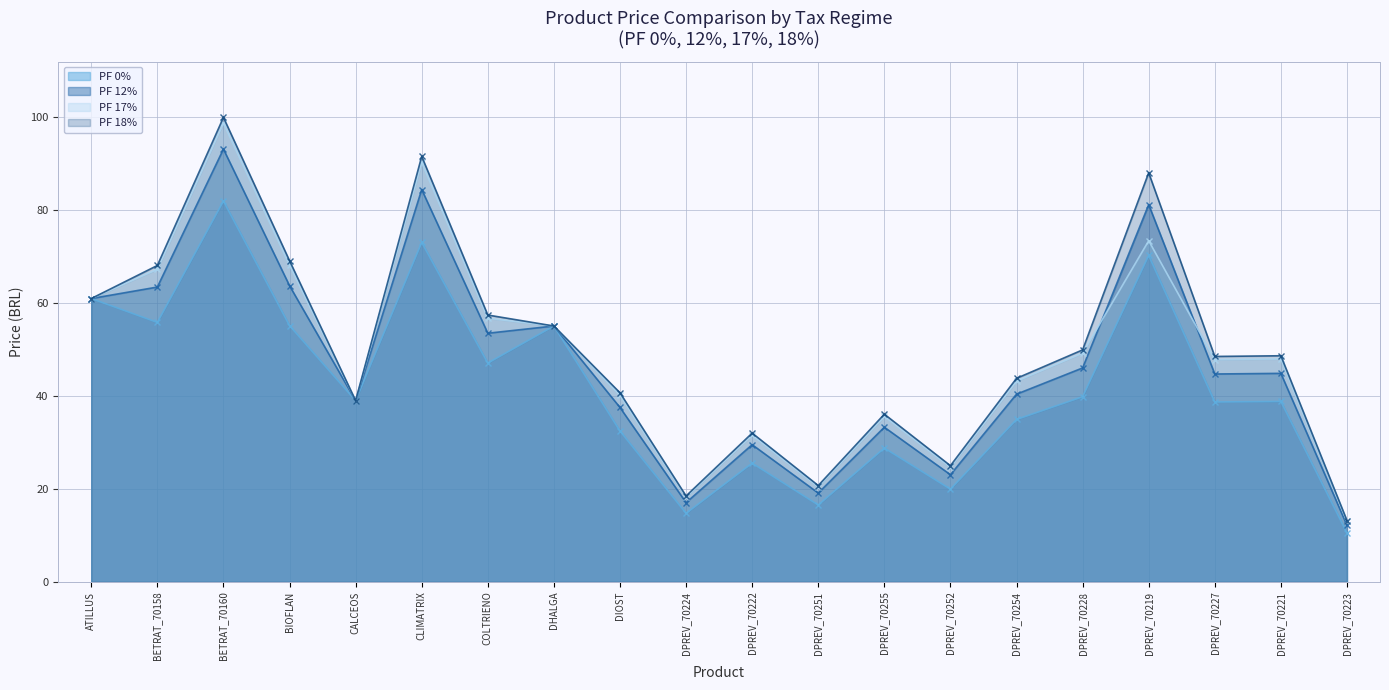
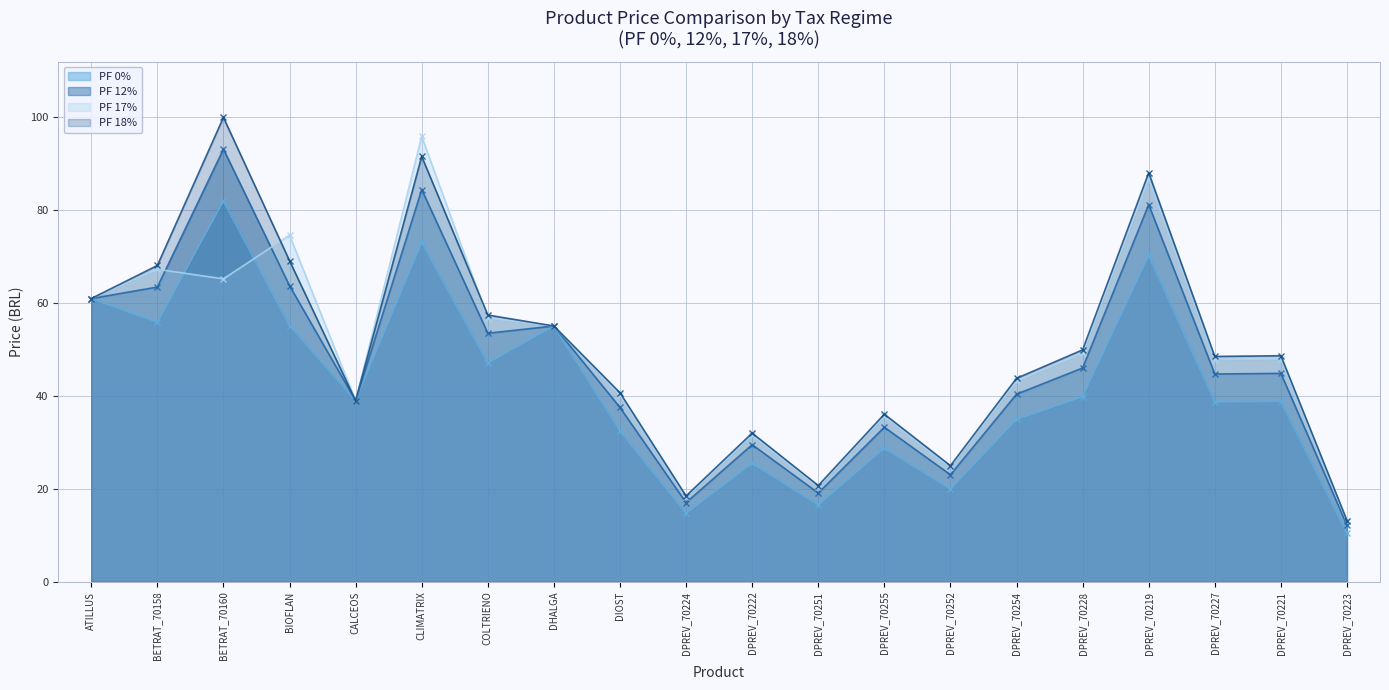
  {
    "PF 17%": {
      "BETRAT_70158": 67,
-     "BETRAT_70160": 99,
-     "BIOFLAN": 68,
-     "CLIMATRIX": 90,
+     "BETRAT_70160": 65,
+     "BIOFLAN": 75,
+     "CLIMATRIX": 96,
      "COLTRIENO": 57,
      "DIOST": 40,
      "DPREV_70254": 43,
      "DPREV_70228": 49,
-     "DPREV_70219": 73,
+     "DPREV_70219": 87,
      "DPREV_70227": 48,
      "DPREV_70221": 48
    }
  }
